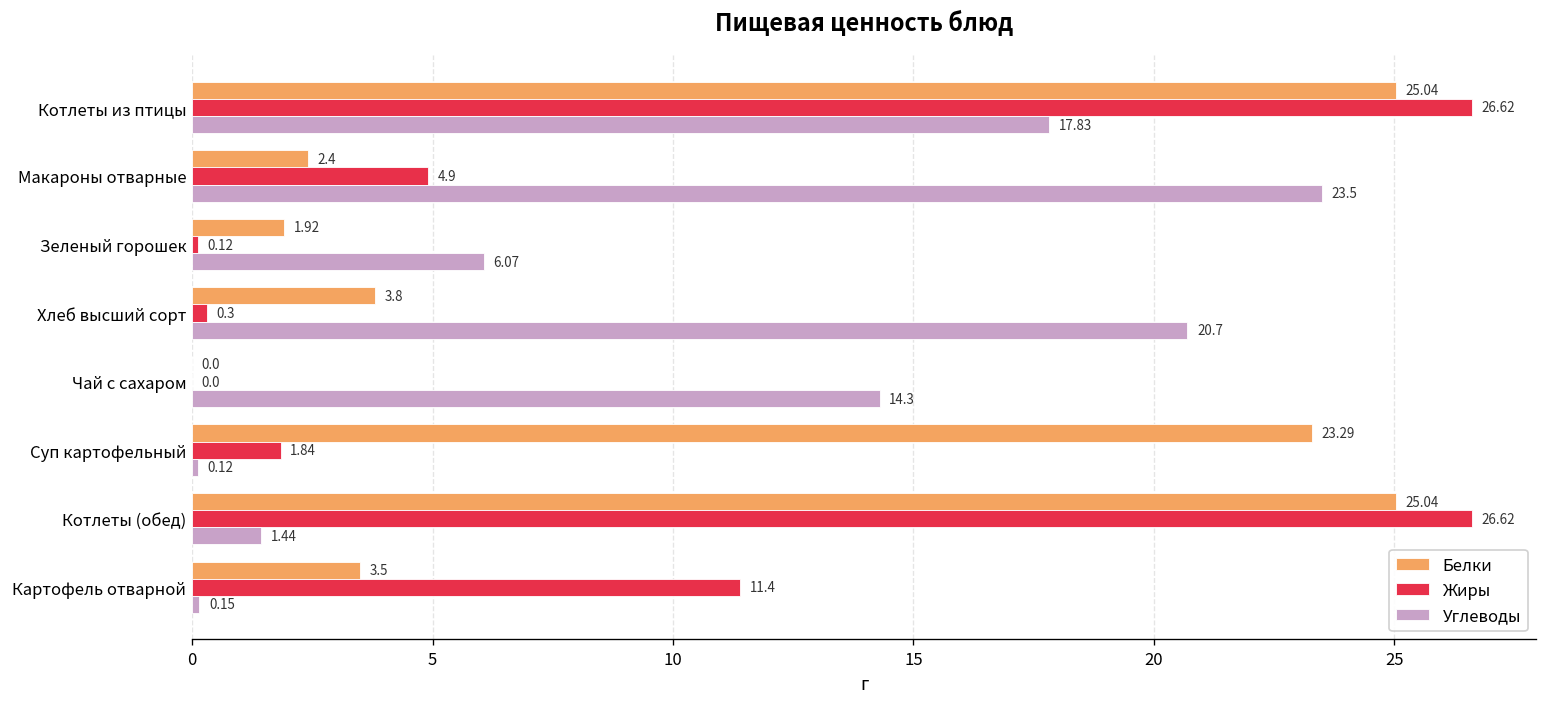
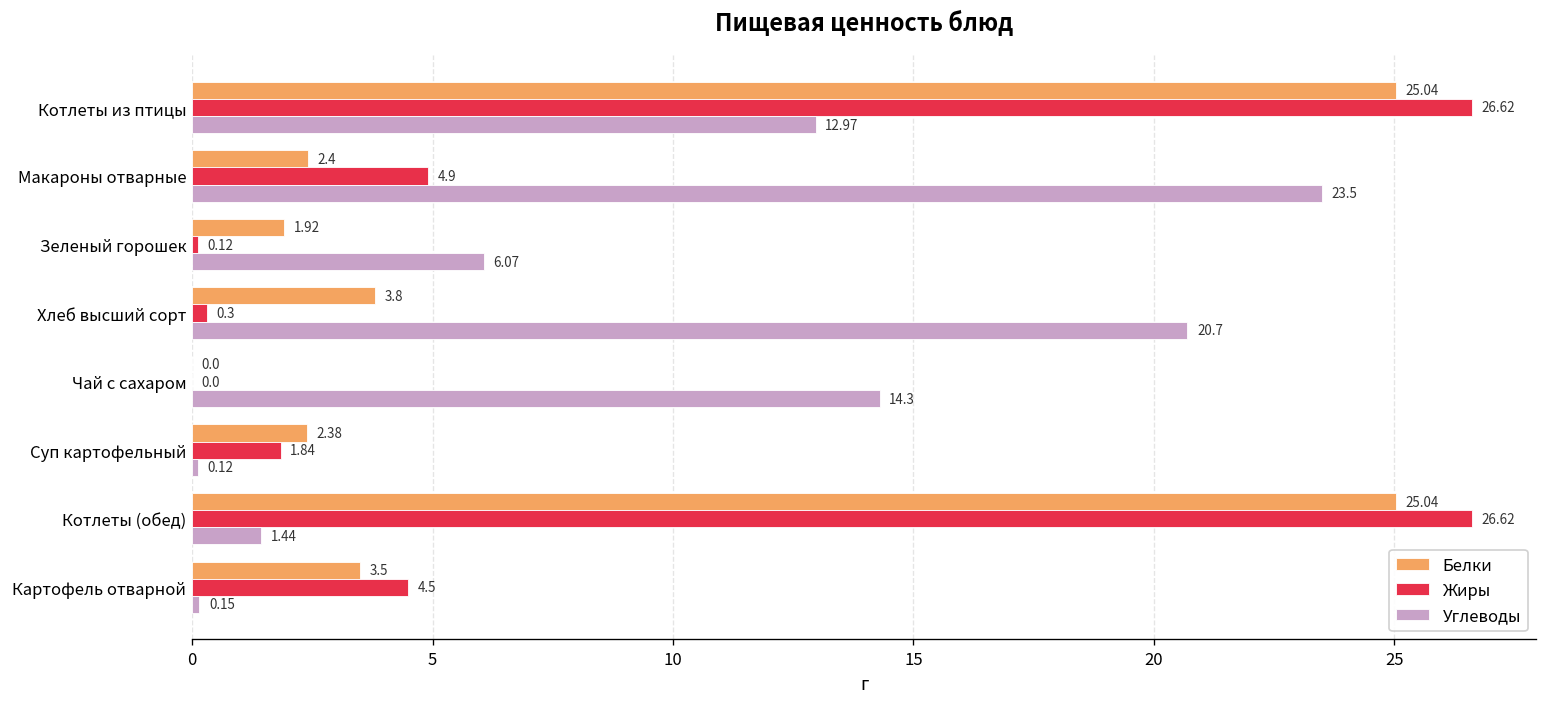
  {
    "Белки": {
      "Котлеты из птицы": 25.04,
      "Макароны отварные": 2.4,
      "Зеленый горошек": 1.92,
      "Хлеб высший сорт": 3.8,
      "Чай с сахаром": 0.0,
-     "Суп картофельный": 23.29,
+     "Суп картофельный": 2.38,
      "Котлеты (обед)": 25.04,
      "Картофель отварной": 3.5
    },
    "Жиры": {
      "Котлеты из птицы": 26.62,
      "Макароны отварные": 4.9,
      "Зеленый горошек": 0.12,
      "Хлеб высший сорт": 0.3,
      "Чай с сахаром": 0.0,
      "Суп картофельный": 1.84,
      "Котлеты (обед)": 26.62,
-     "Картофель отварной": 11.4
+     "Картофель отварной": 4.5
    },
    "Углеводы": {
-     "Котлеты из птицы": 17.83,
+     "Котлеты из птицы": 12.97,
      "Макароны отварные": 23.5,
      "Зеленый горошек": 6.07,
      "Хлеб высший сорт": 20.7,
      "Чай с сахаром": 14.3,
      "Суп картофельный": 0.12,
      "Котлеты (обед)": 1.44,
      "Картофель отварной": 0.15
    }
  }
